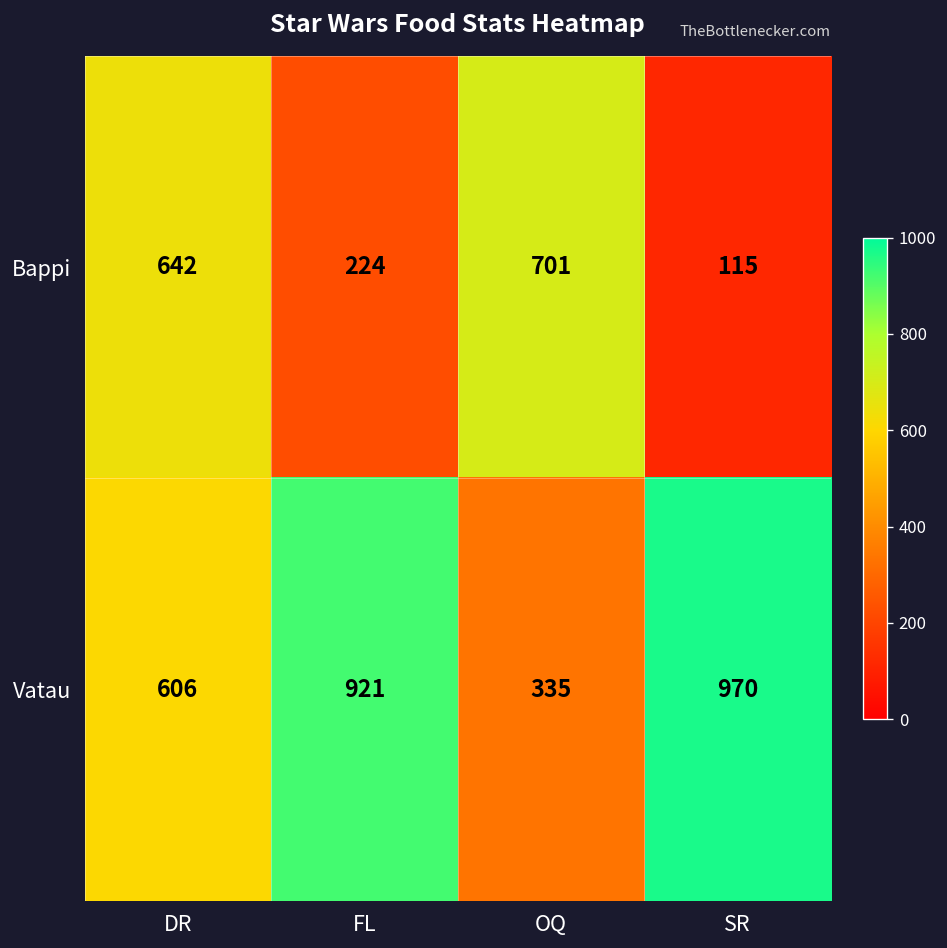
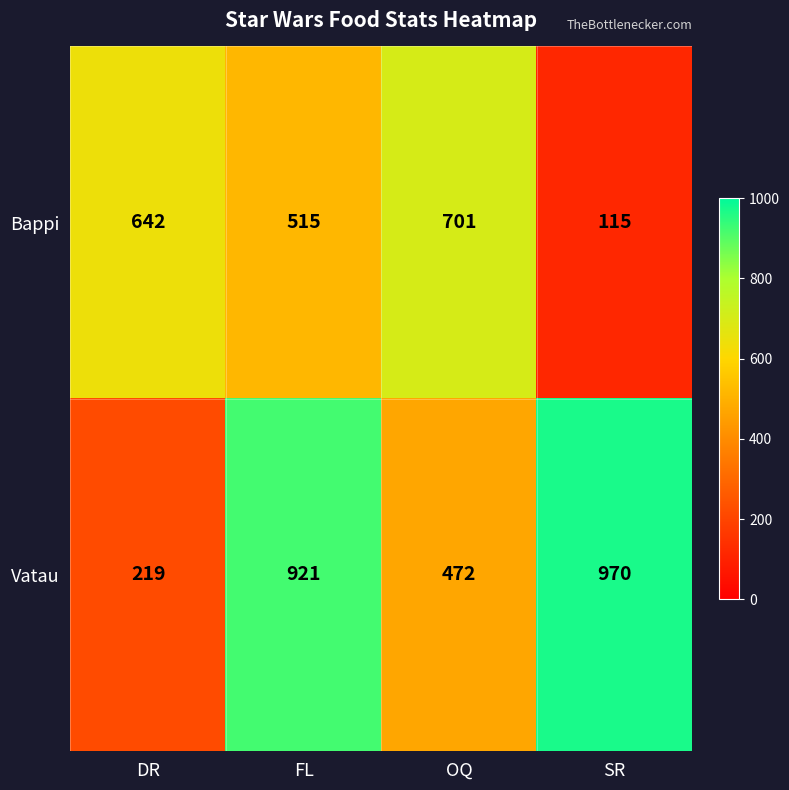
  {
    "Bappi": {
      "DR": 642,
-     "FL": 224,
+     "FL": 515,
      "OQ": 701,
      "SR": 115
    },
    "Vatau": {
-     "DR": 606,
+     "DR": 219,
      "FL": 921,
-     "OQ": 335,
+     "OQ": 472,
      "SR": 970
    }
  }
